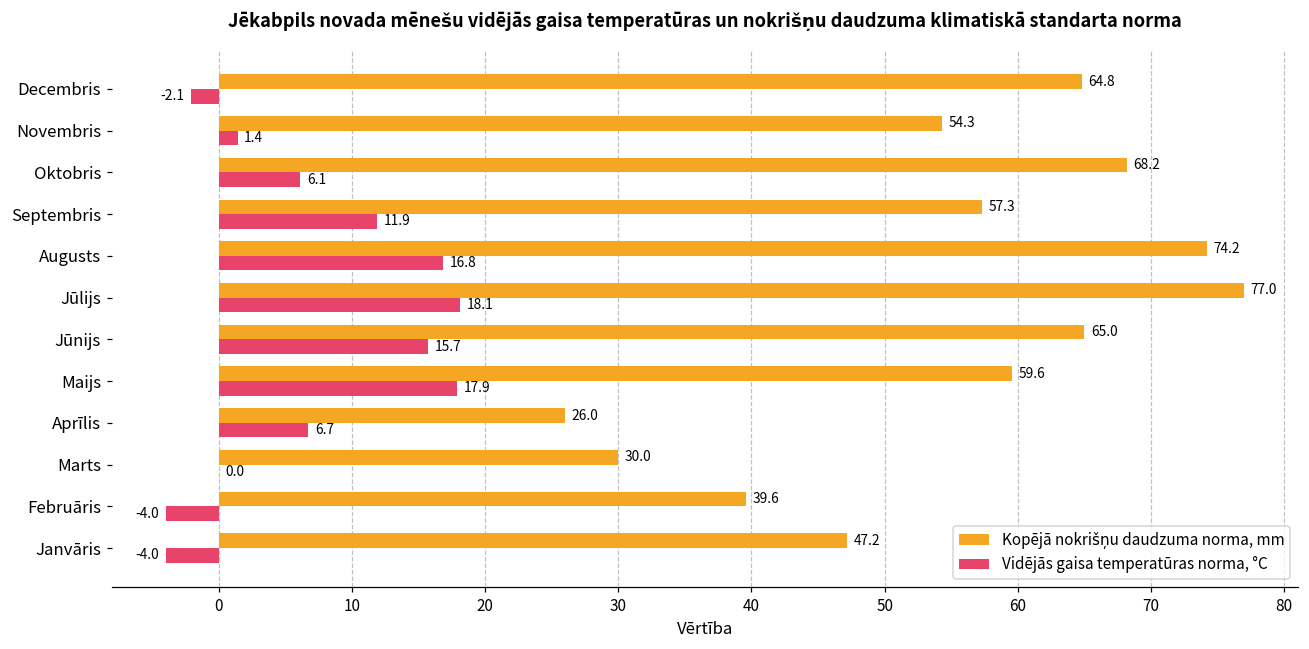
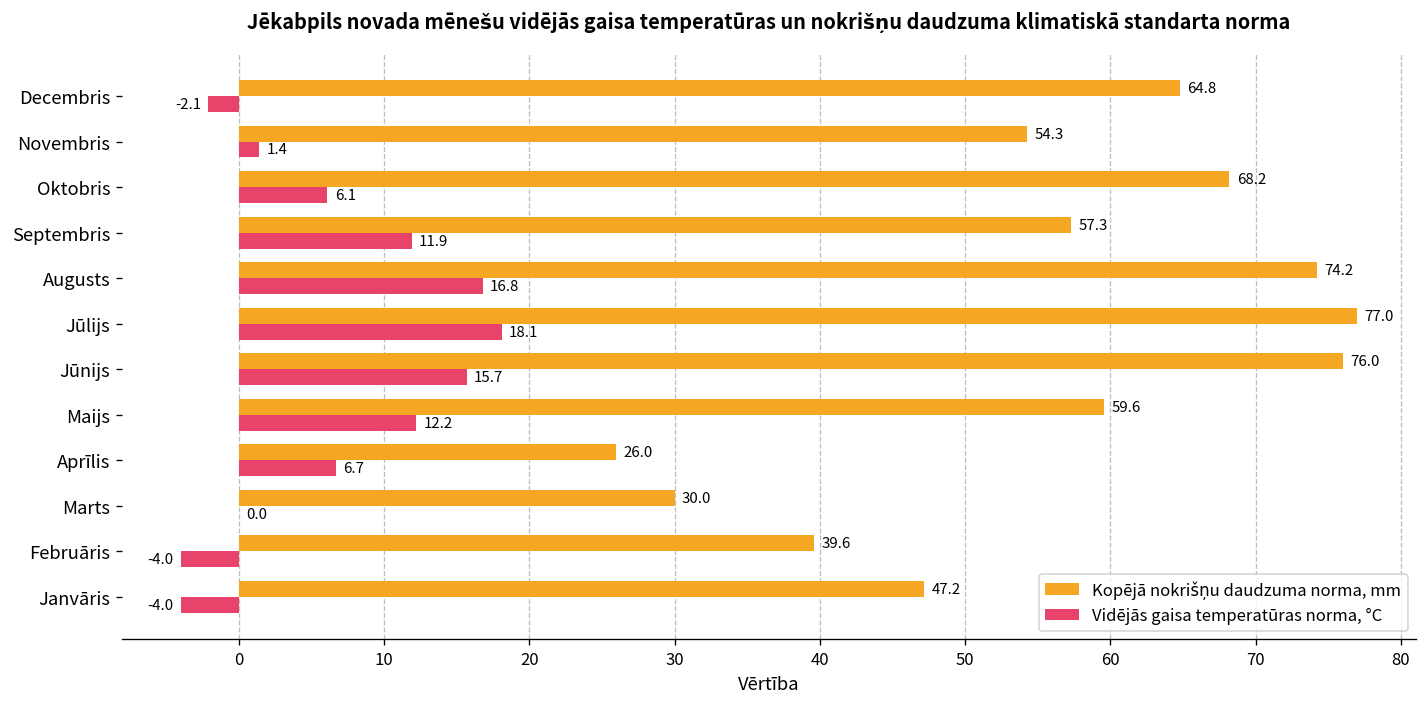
  {
    "Kopējā nokrišņu daudzuma norma, mm": {
      "Decembris": 64.8,
      "Novembris": 54.3,
      "Oktobris": 68.2,
      "Septembris": 57.3,
      "Augusts": 74.2,
      "Jūlijs": 77.0,
-     "Jūnijs": 65.0,
+     "Jūnijs": 76.0,
      "Maijs": 59.6,
      "Aprīlis": 26.0,
      "Marts": 30.0,
      "Februāris": 39.6,
      "Janvāris": 47.2
    },
    "Vidējās gaisa temperatūras norma, °C": {
      "Decembris": -2.1,
      "Novembris": 1.4,
      "Oktobris": 6.1,
      "Septembris": 11.9,
      "Augusts": 16.8,
      "Jūlijs": 18.1,
      "Jūnijs": 15.7,
-     "Maijs": 17.9,
+     "Maijs": 12.2,
      "Aprīlis": 6.7,
      "Marts": 0.0,
      "Februāris": -4.0,
      "Janvāris": -4.0
    }
  }
